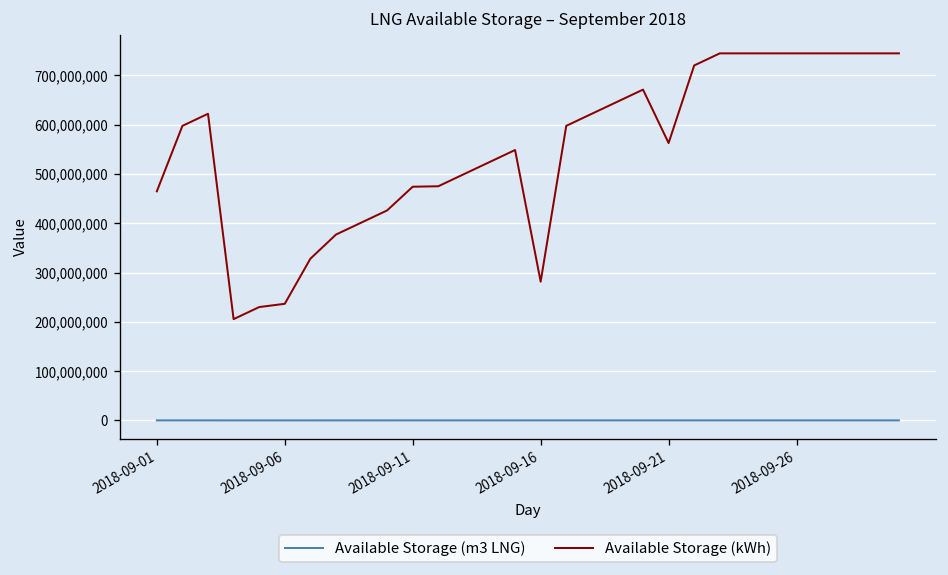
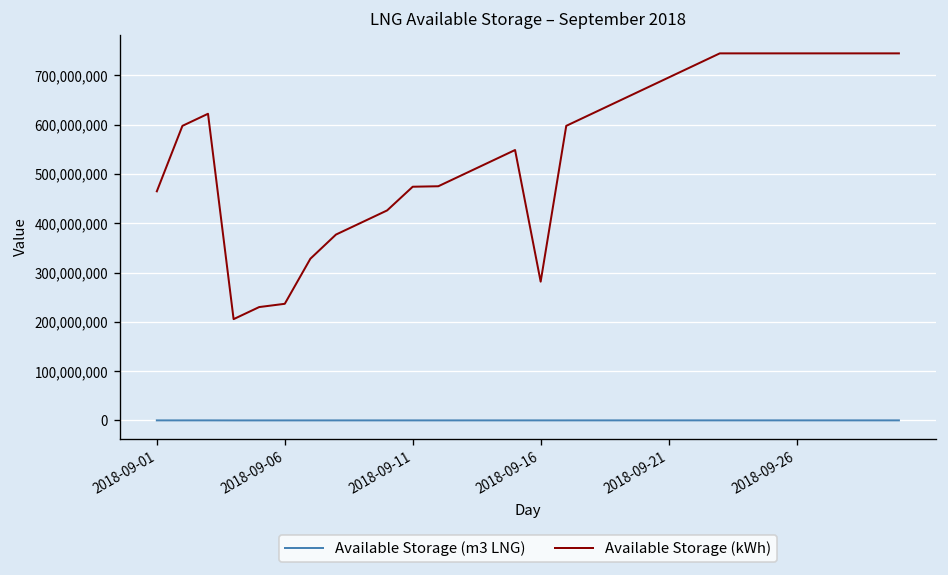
  {
    "Available Storage (m3 LNG)": {
      "2018-09-01": "0",
      "2018-09-06": "0",
      "2018-09-11": "0",
      "2018-09-16": "0",
      "2018-09-21": "0",
      "2018-09-26": "0"
    },
    "Available Storage (kWh)": {
      "2018-09-01": "460,000,000",
      "2018-09-06": "240,000,000",
      "2018-09-11": "470,000,000",
      "2018-09-16": "280,000,000",
-     "2018-09-21": "560,000,000",
+     "2018-09-21": "700,000,000",
      "2018-09-26": "740,000,000"
    }
  }
